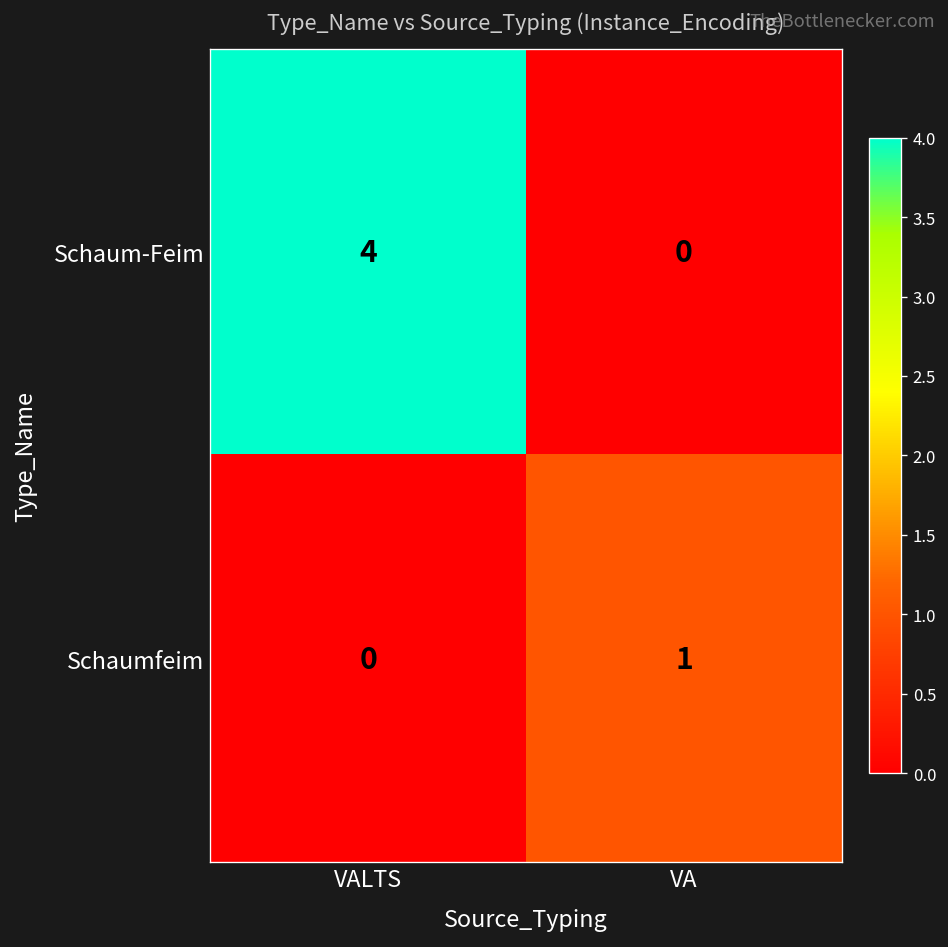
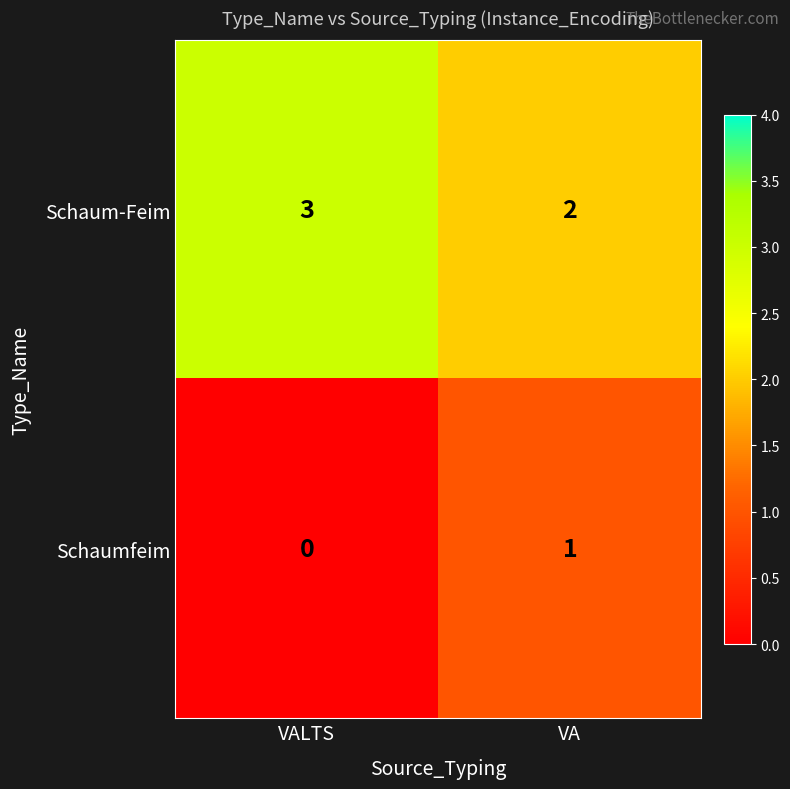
  {
    "Schaum-Feim": {
-     "VALTS": 4,
-     "VA": 0
+     "VALTS": 3,
+     "VA": 2
    },
    "Schaumfeim": {
      "VALTS": 0,
      "VA": 1
    }
  }
